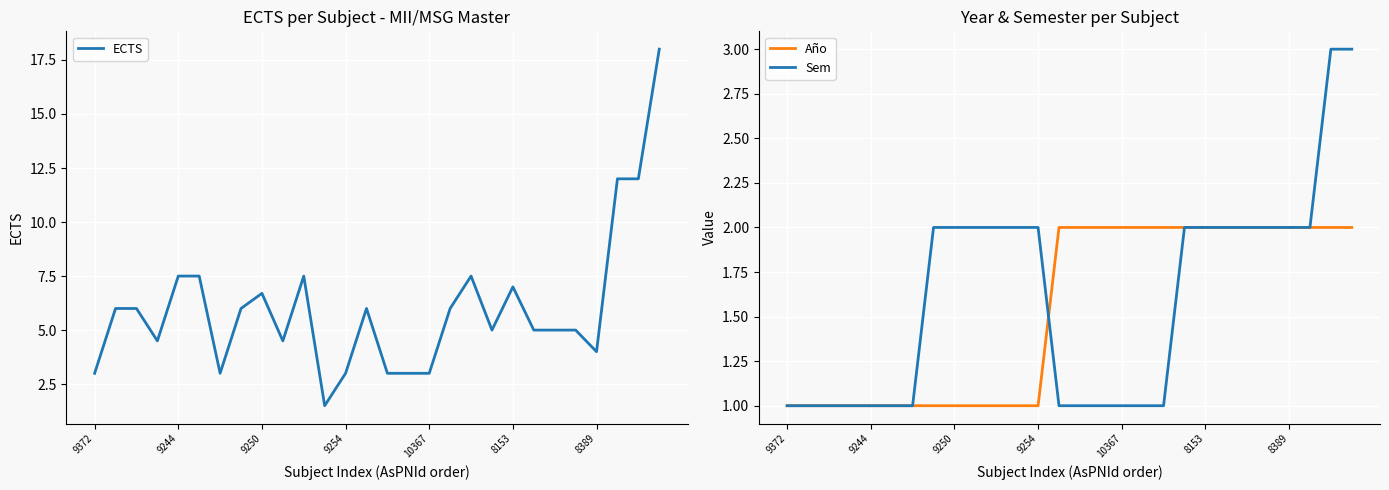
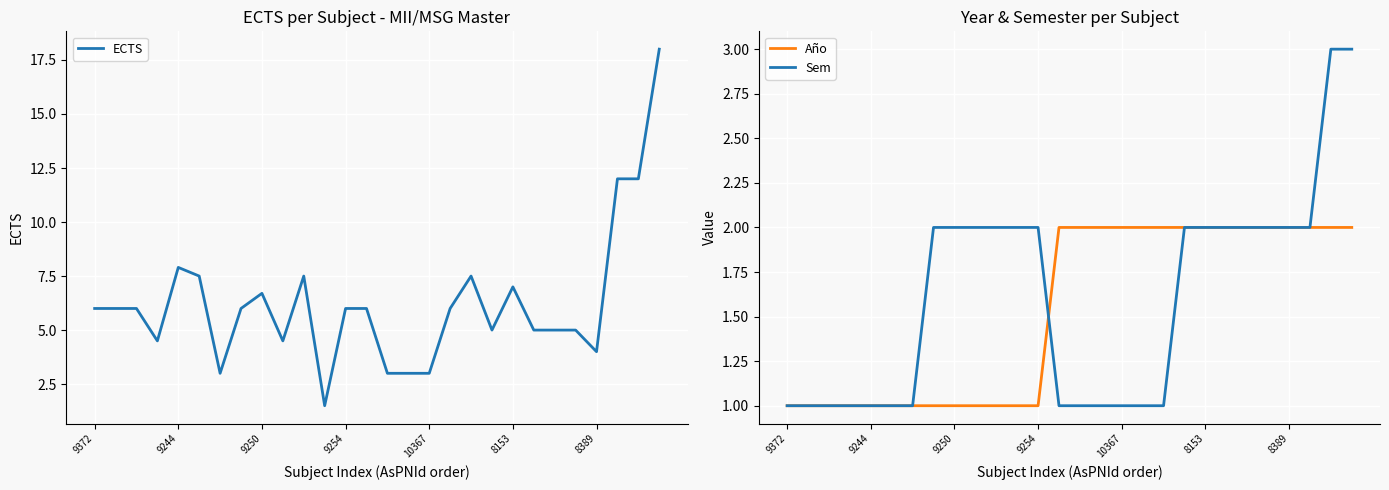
  {
    "ECTS per Subject - MII/MSG Master": {
-     "9372": 3,
-     "9244": 7.5,
+     "9372": 6,
+     "9244": 7.9,
      "9250": 6.7,
-     "9254": 3,
+     "9254": 6,
      "10367": 3.0,
      "8153": 7.0,
      "8389": 4.0
    },
    "Year & Semester per Subject": {
      "Año": {
        "9250": 1.00,
        "9254": 1.00,
        "10367": 2.00
      },
      "Sem": {
        "9250": 2.00,
        "9254": 2.00,
        "10367": 1.00
      }
    }
  }
